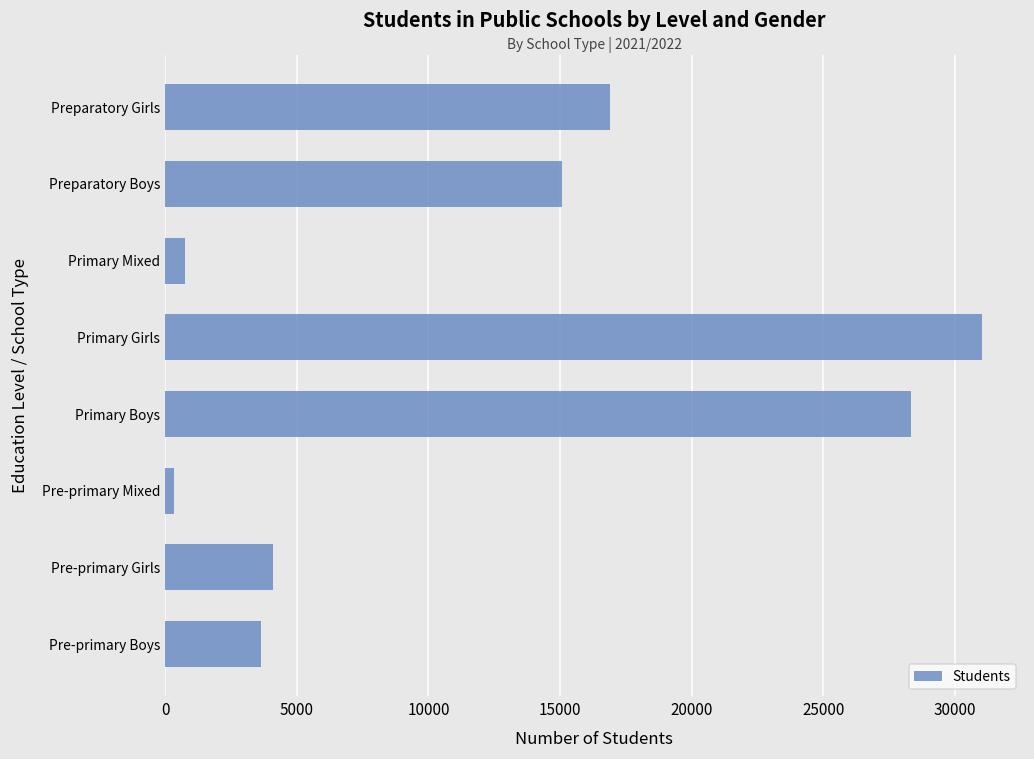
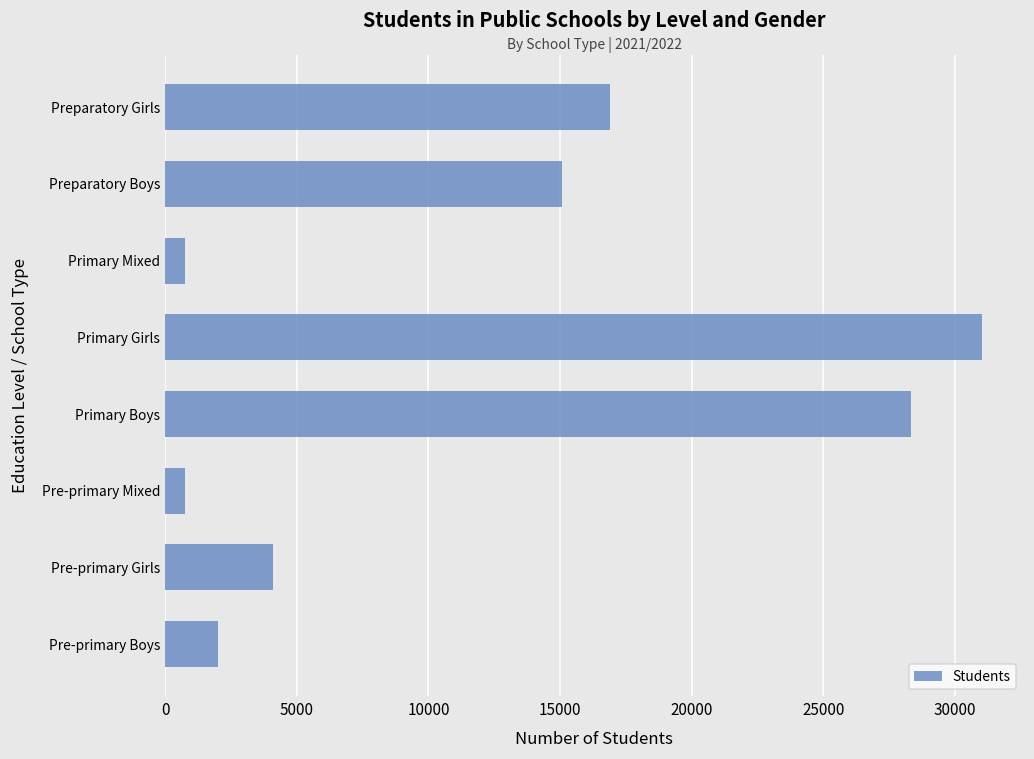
  {
    "Preparatory Girls": 16900,
    "Preparatory Boys": 15100,
    "Primary Mixed": 800,
    "Primary Girls": 31000,
    "Primary Boys": 28400,
-   "Pre-primary Mixed": 300,
+   "Pre-primary Mixed": 800,
    "Pre-primary Girls": 4100,
-   "Pre-primary Boys": 3600
+   "Pre-primary Boys": 2000
  }
